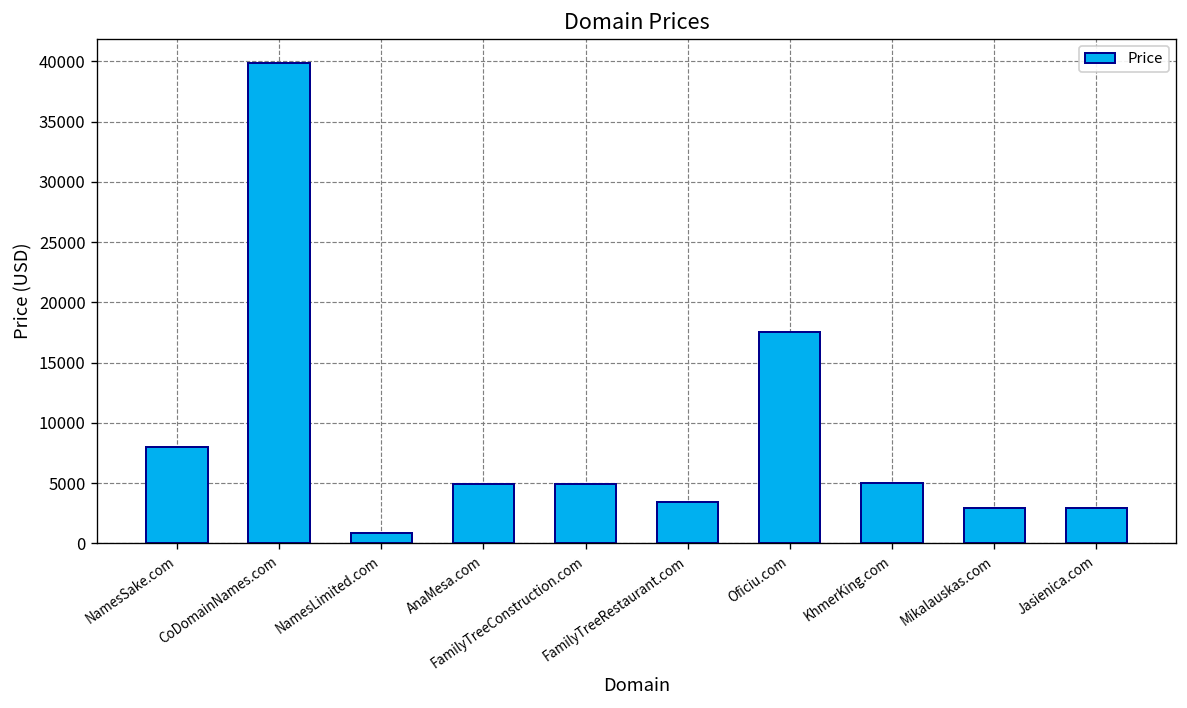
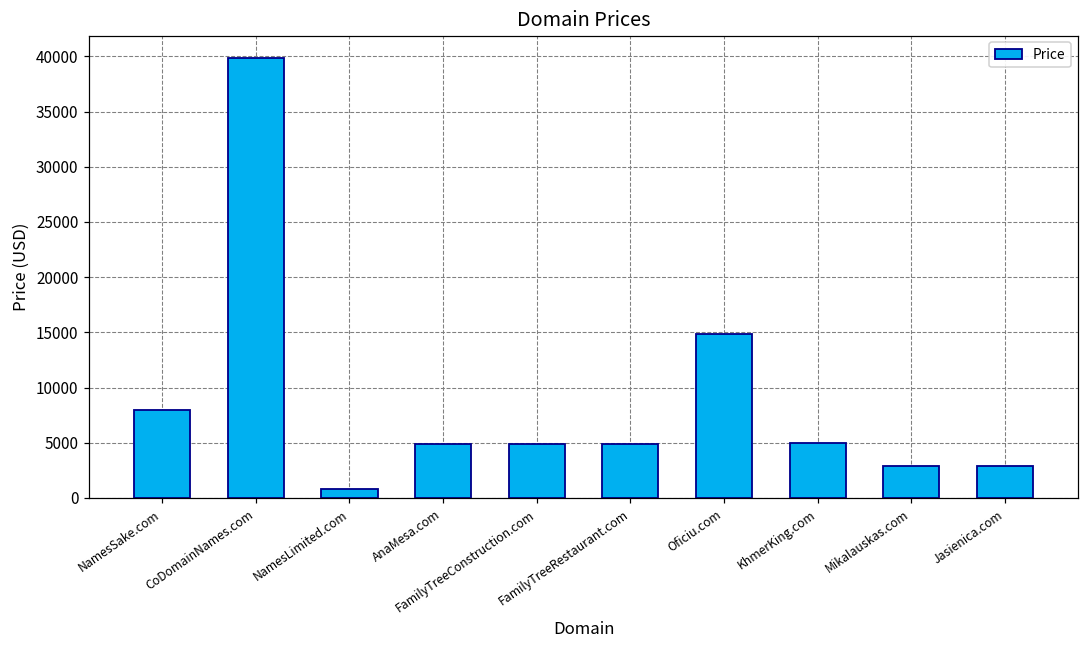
  {
    "NamesSake.com": 8000,
    "CoDomainNames.com": 39900,
    "NamesLimited.com": 800,
    "AnaMesa.com": 4900,
    "FamilyTreeConstruction.com": 4900,
-   "FamilyTreeRestaurant.com": 3400,
-   "Oficiu.com": 17600,
+   "FamilyTreeRestaurant.com": 4900,
+   "Oficiu.com": 14900,
    "KhmerKing.com": 5000,
    "Mikalauskas.com": 2900,
    "Jasienica.com": 2900
  }
